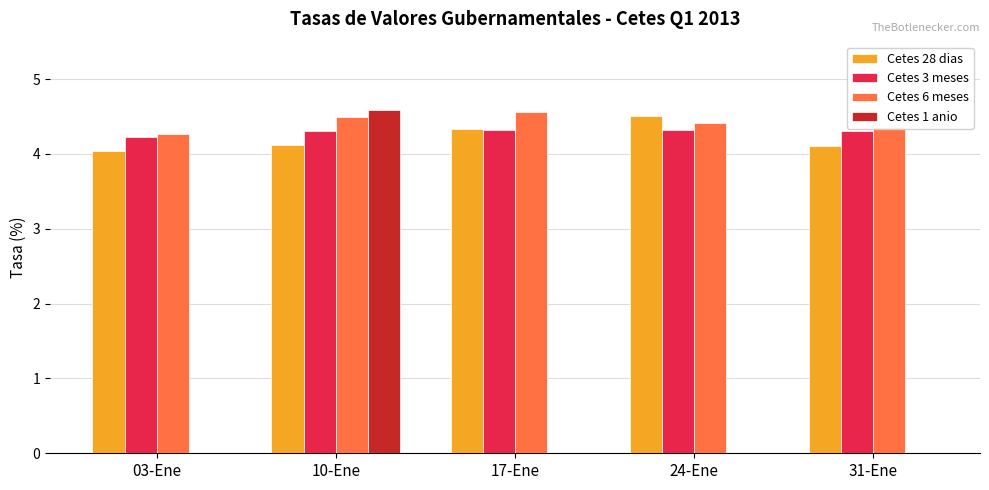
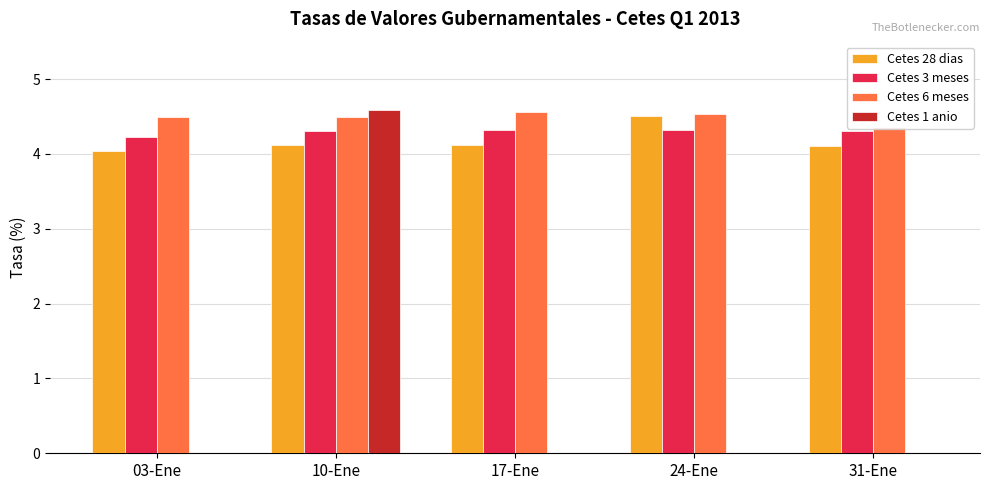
  {
    "Cetes 28 dias": {
      "03-Ene": 4.0,
      "10-Ene": 4.1,
-     "17-Ene": 4.3,
+     "17-Ene": 4.1,
      "24-Ene": 4.5,
      "31-Ene": 4.1
    },
    "Cetes 6 meses": {
-     "03-Ene": 4.3,
+     "03-Ene": 4.5,
      "10-Ene": 4.5,
      "17-Ene": 4.6,
-     "24-Ene": 4.4
+     "24-Ene": 4.5
    }
  }
